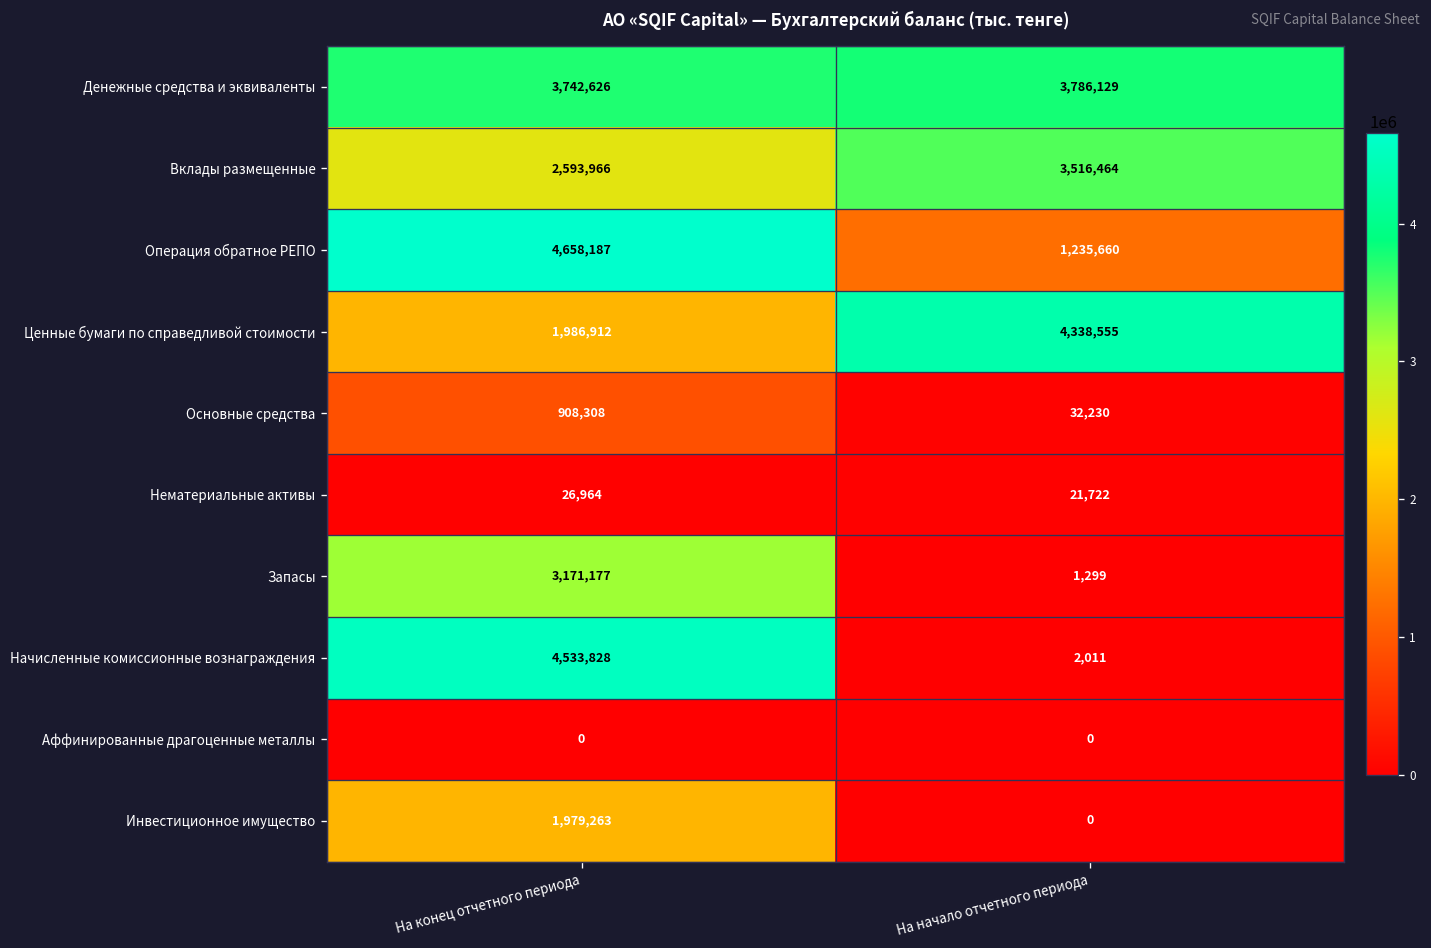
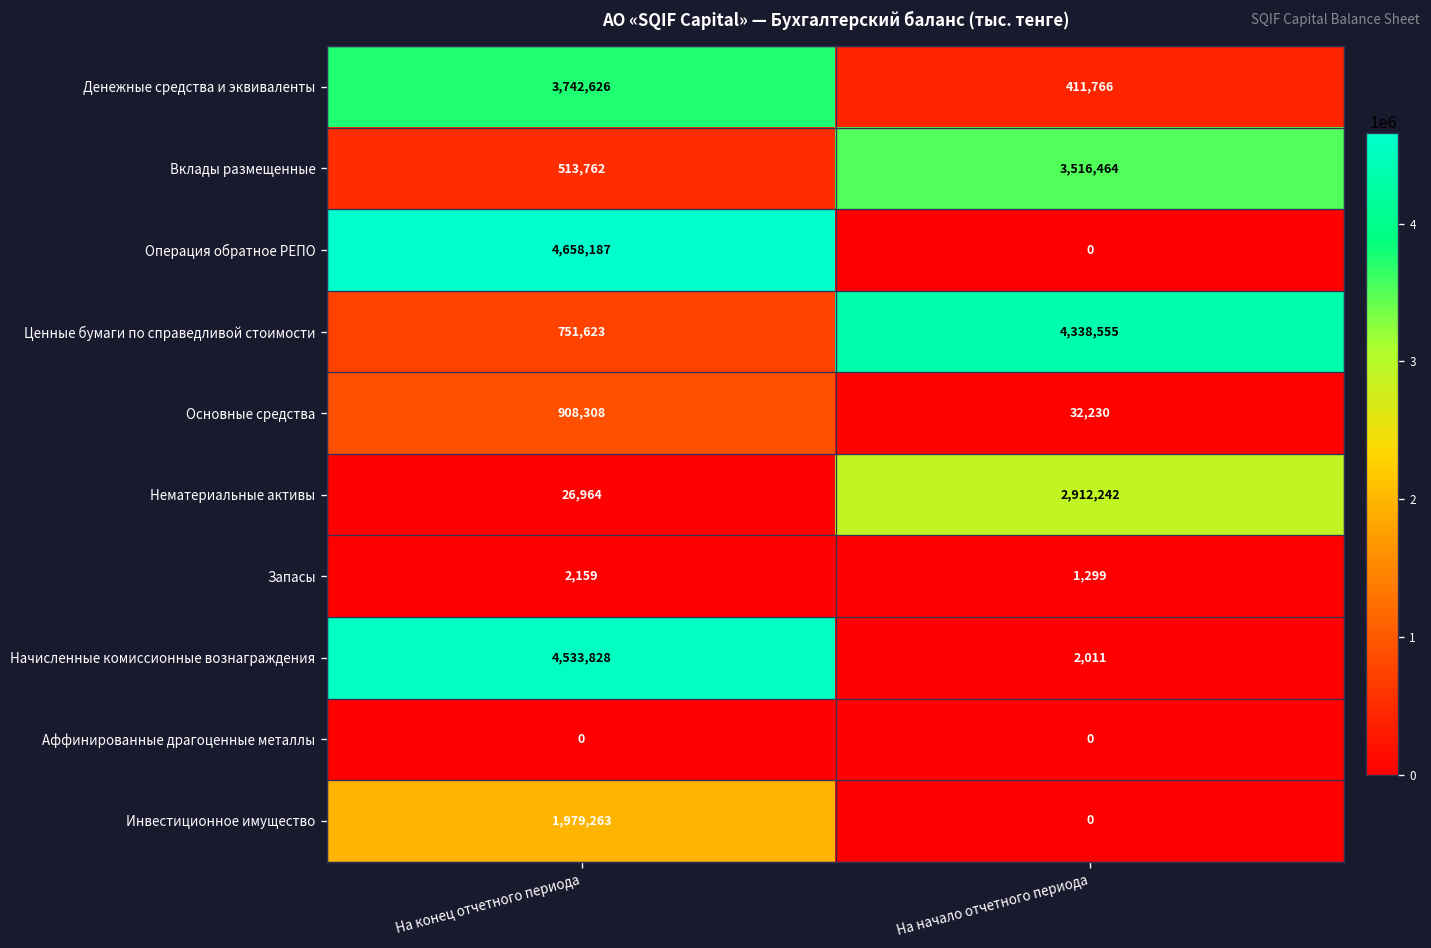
  {
    "Денежные средства и эквиваленты": {
      "На конец отчетного периода": "3,742,626",
-     "На начало отчетного периода": "3,786,129"
+     "На начало отчетного периода": "411,766"
    },
    "Вклады размещенные": {
-     "На конец отчетного периода": "2,593,966",
+     "На конец отчетного периода": "513,762",
      "На начало отчетного периода": "3,516,464"
    },
    "Операция обратное РЕПО": {
      "На конец отчетного периода": "4,658,187",
-     "На начало отчетного периода": "1,235,660"
+     "На начало отчетного периода": "0"
    },
    "Ценные бумаги по справедливой стоимости": {
-     "На конец отчетного периода": "1,986,912",
+     "На конец отчетного периода": "751,623",
      "На начало отчетного периода": "4,338,555"
    },
    "Основные средства": {
      "На конец отчетного периода": "908,308",
      "На начало отчетного периода": "32,230"
    },
    "Нематериальные активы": {
      "На конец отчетного периода": "26,964",
-     "На начало отчетного периода": "21,722"
+     "На начало отчетного периода": "2,912,242"
    },
    "Запасы": {
-     "На конец отчетного периода": "3,171,177",
+     "На конец отчетного периода": "2,159",
      "На начало отчетного периода": "1,299"
    },
    "Начисленные комиссионные вознаграждения": {
      "На конец отчетного периода": "4,533,828",
      "На начало отчетного периода": "2,011"
    },
    "Аффинированные драгоценные металлы": {
      "На конец отчетного периода": "0",
      "На начало отчетного периода": "0"
    },
    "Инвестиционное имущество": {
      "На конец отчетного периода": "1,979,263",
      "На начало отчетного периода": "0"
    }
  }
